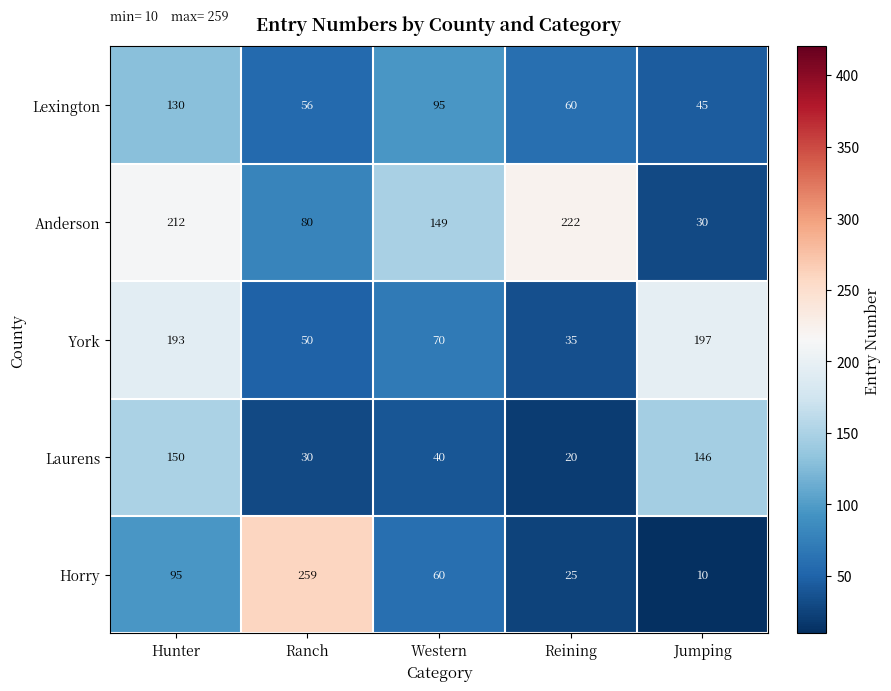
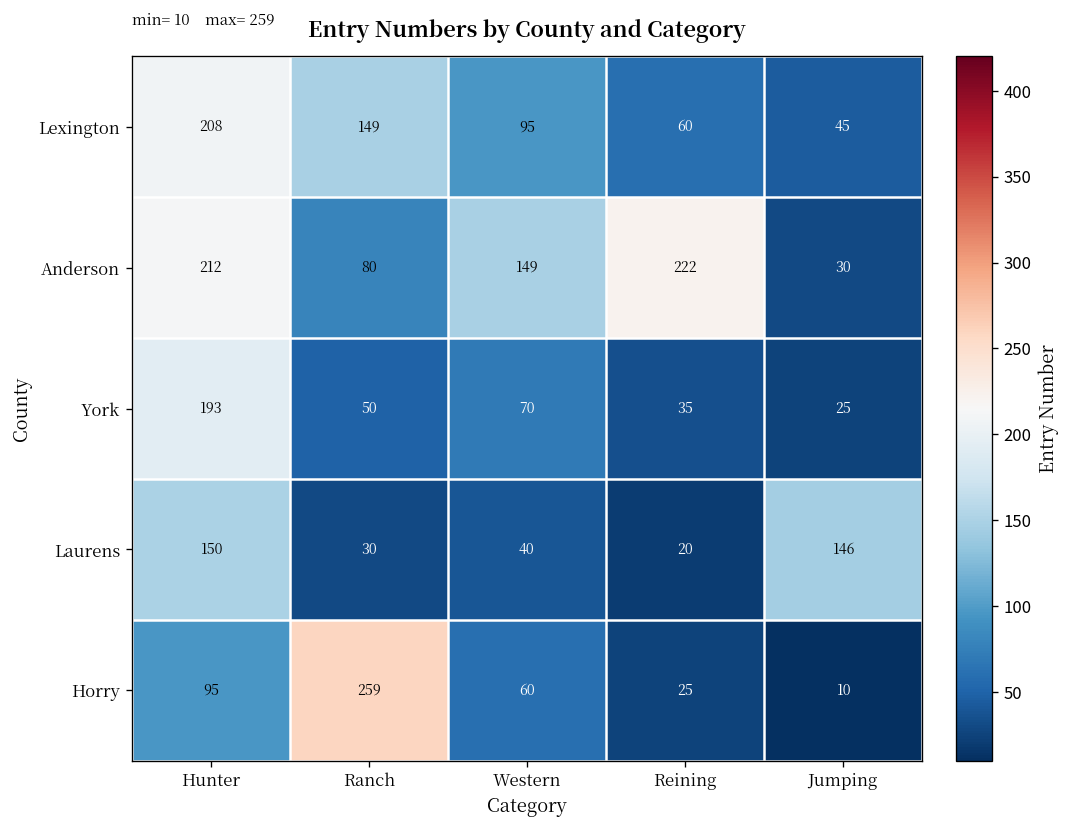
  {
    "Lexington": {
-     "Hunter": 130,
-     "Ranch": 56,
+     "Hunter": 208,
+     "Ranch": 149,
      "Western": 95,
      "Reining": 60,
      "Jumping": 45
    },
    "Anderson": {
      "Hunter": 212,
      "Ranch": 80,
      "Western": 149,
      "Reining": 222,
      "Jumping": 30
    },
    "York": {
      "Hunter": 193,
      "Ranch": 50,
      "Western": 70,
      "Reining": 35,
-     "Jumping": 197
+     "Jumping": 25
    },
    "Laurens": {
      "Hunter": 150,
      "Ranch": 30,
      "Western": 40,
      "Reining": 20,
      "Jumping": 146
    },
    "Horry": {
      "Hunter": 95,
      "Ranch": 259,
      "Western": 60,
      "Reining": 25,
      "Jumping": 10
    }
  }
